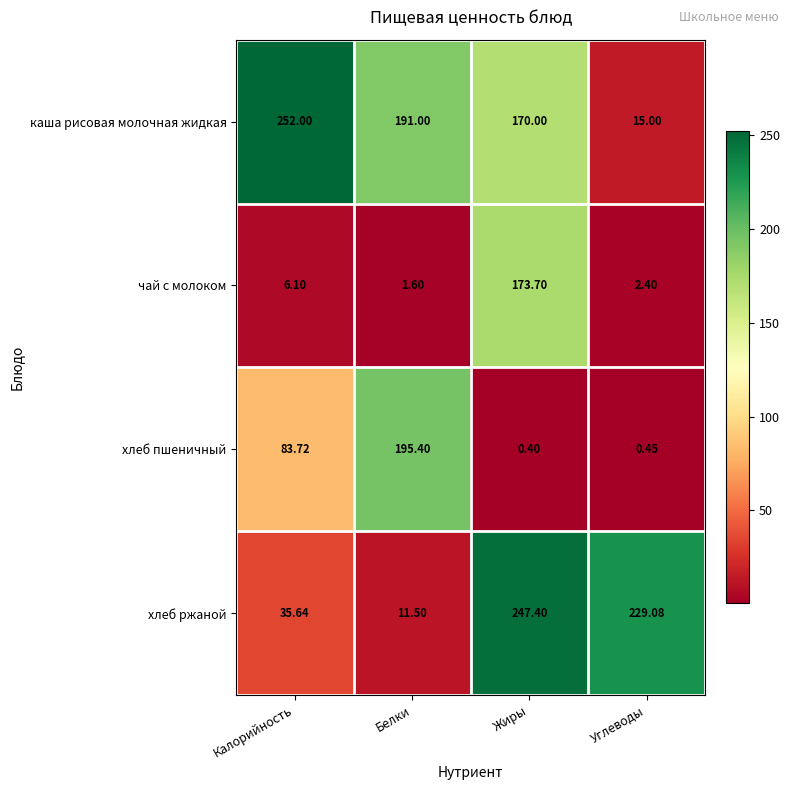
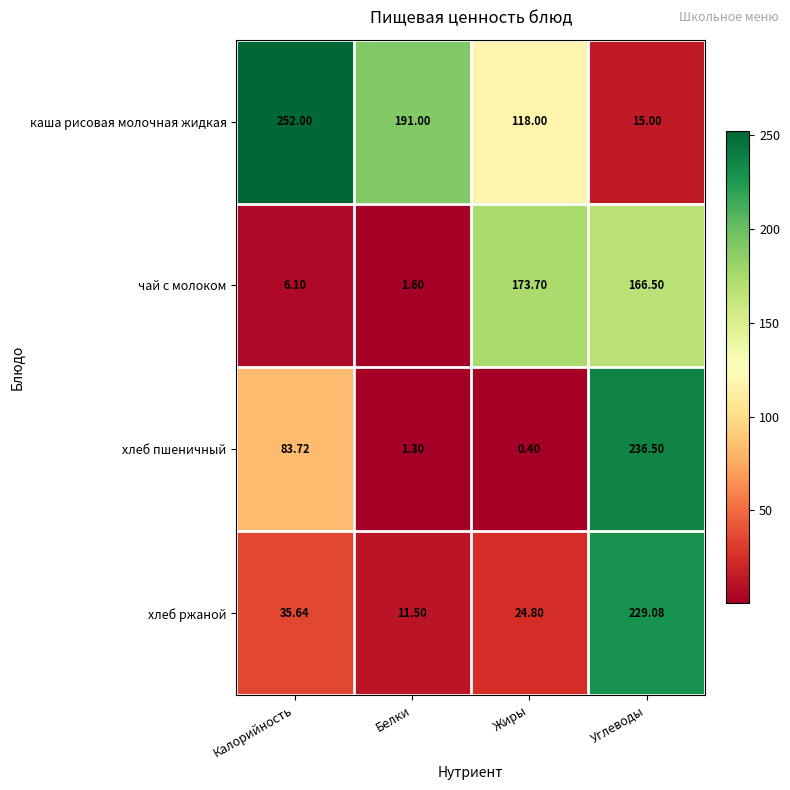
  {
    "каша рисовая молочная жидкая": {
      "Калорийность": 252.00,
      "Белки": 191.00,
-     "Жиры": 170.00,
+     "Жиры": 118.00,
      "Углеводы": 15.00
    },
    "чай с молоком": {
      "Калорийность": 6.10,
      "Белки": 1.60,
      "Жиры": 173.70,
-     "Углеводы": 2.40
+     "Углеводы": 166.50
    },
    "хлеб пшеничный": {
      "Калорийность": 83.72,
-     "Белки": 195.40,
+     "Белки": 1.30,
      "Жиры": 0.40,
-     "Углеводы": 0.45
+     "Углеводы": 236.50
    },
    "хлеб ржаной": {
      "Калорийность": 35.64,
      "Белки": 11.50,
-     "Жиры": 247.40,
+     "Жиры": 24.80,
      "Углеводы": 229.08
    }
  }
